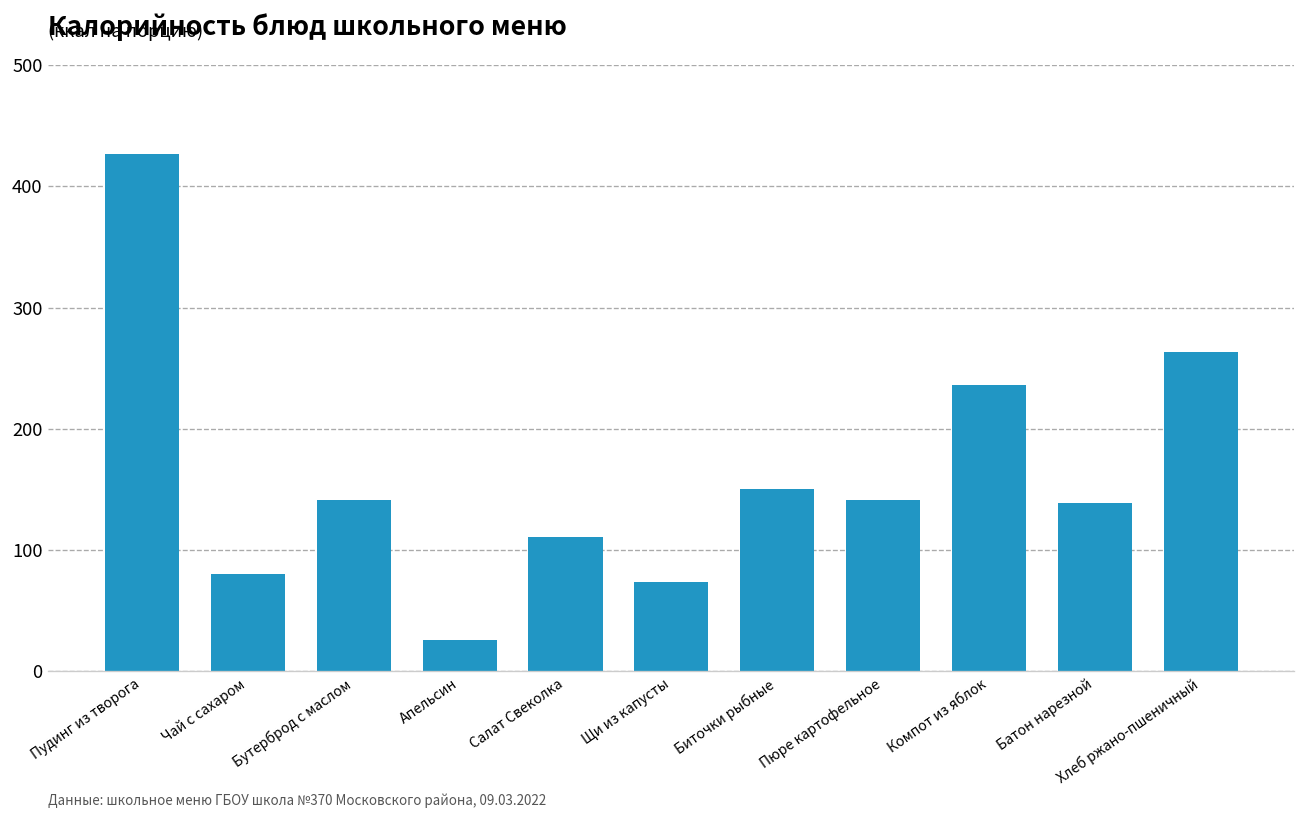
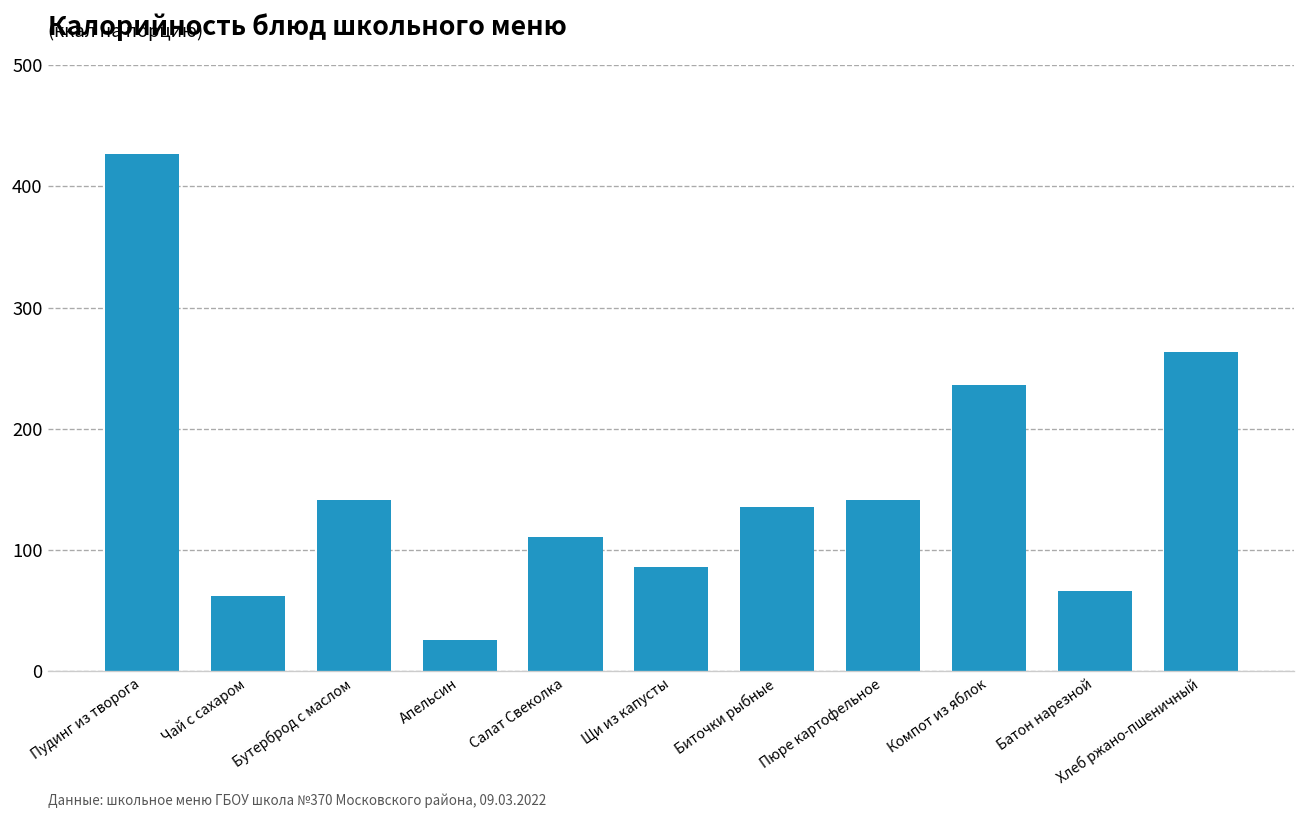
  {
    "Пудинг из творога": 427,
-   "Чай с сахаром": 80,
+   "Чай с сахаром": 62,
    "Бутерброд с маслом": 141,
    "Апельсин": 26,
    "Салат Свеколка": 110,
-   "Щи из капусты": 74,
-   "Биточки рыбные": 151,
+   "Щи из капусты": 86,
+   "Биточки рыбные": 136,
    "Пюре картофельное": 141,
    "Компот из яблок": 236,
-   "Батон нарезной": 139,
+   "Батон нарезной": 66,
    "Хлеб ржано-пшеничный": 264
  }
